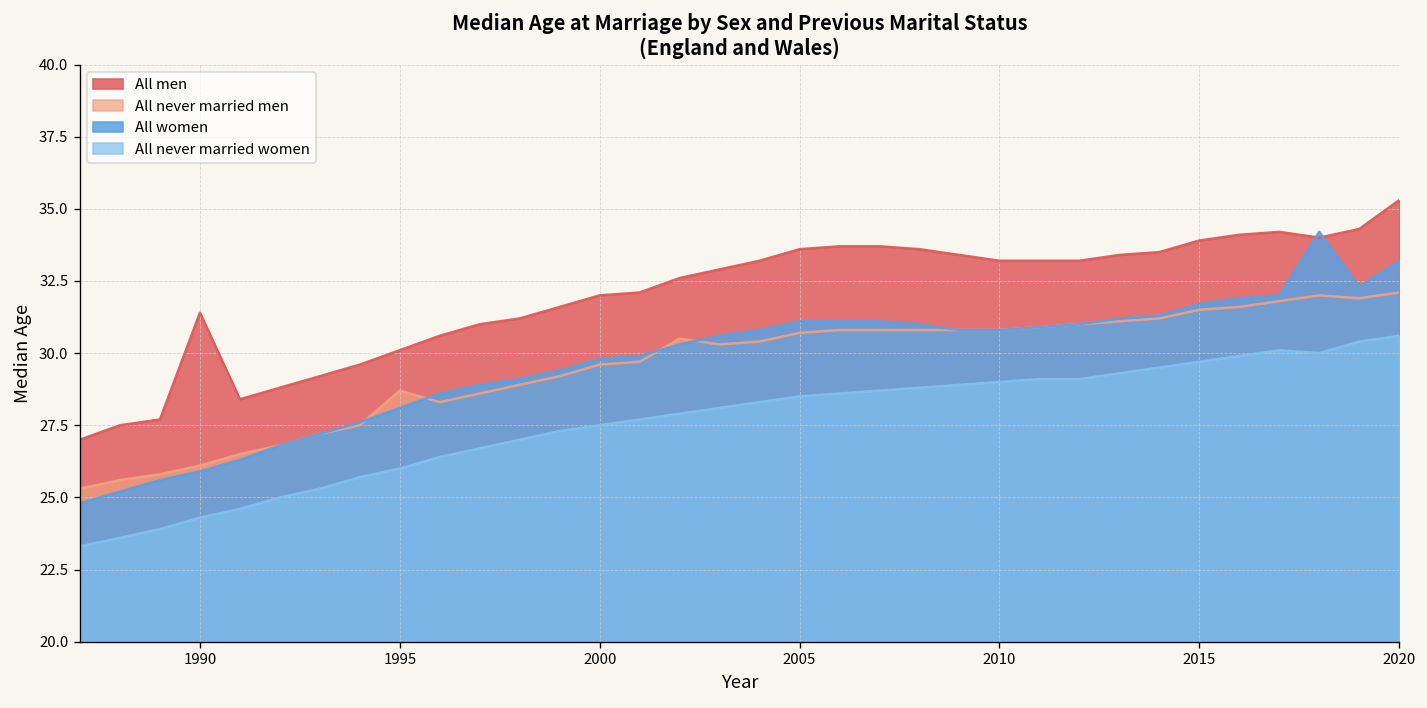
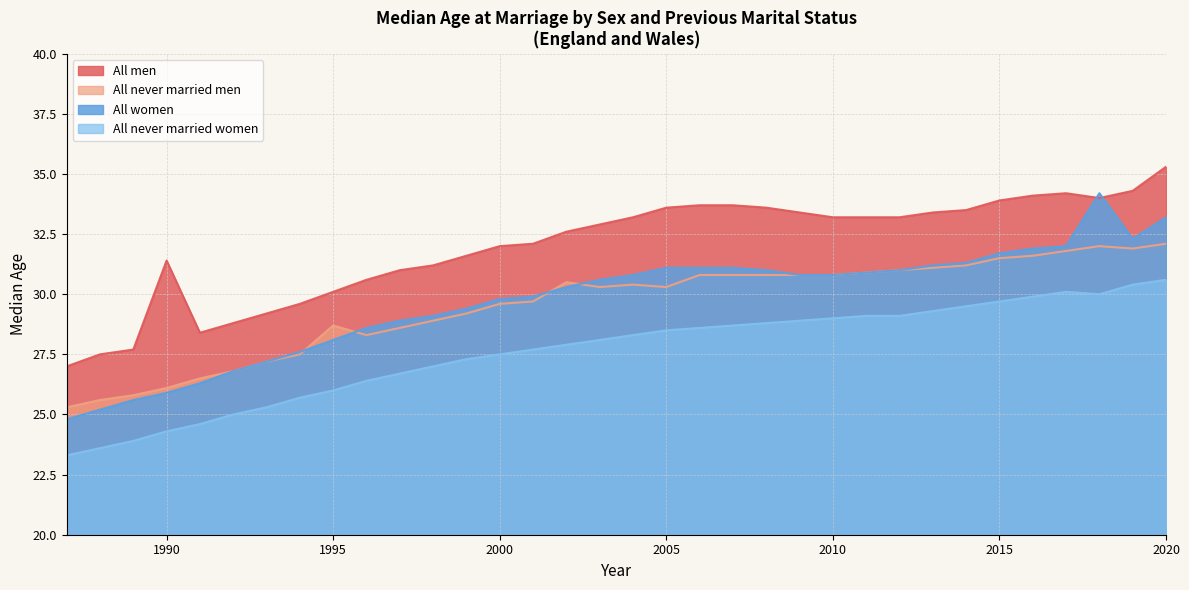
  {
    "All men": {
      "1990": 31.4,
      "1995": 30.1,
      "2000": 32.0,
      "2005": 33.6,
      "2010": 33.2,
      "2015": 33.9,
      "2020": 35.3
    },
    "All never married men": {
      "1990": 26.1,
      "1995": 28.7,
      "2000": 29.6,
-     "2005": 30.7,
+     "2005": 30.3,
      "2015": 31.5,
      "2020": 32.1
    }
  }
